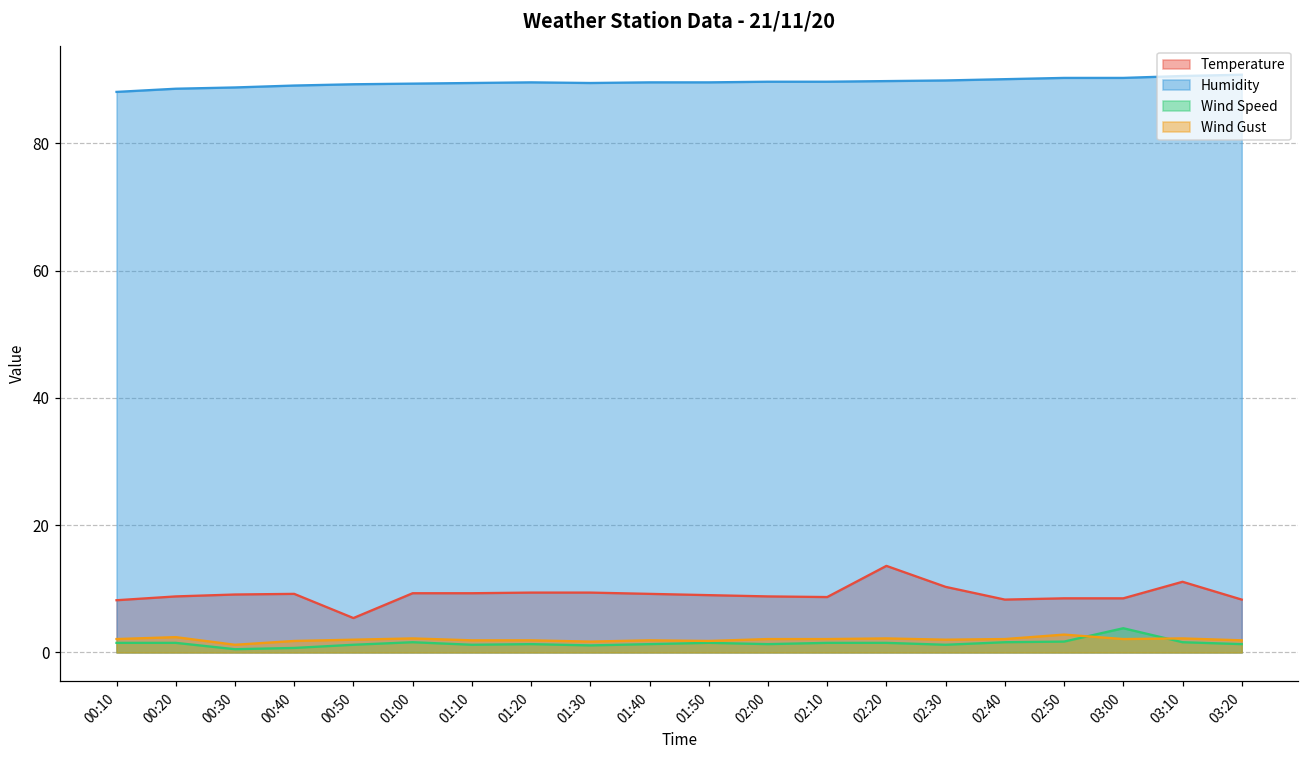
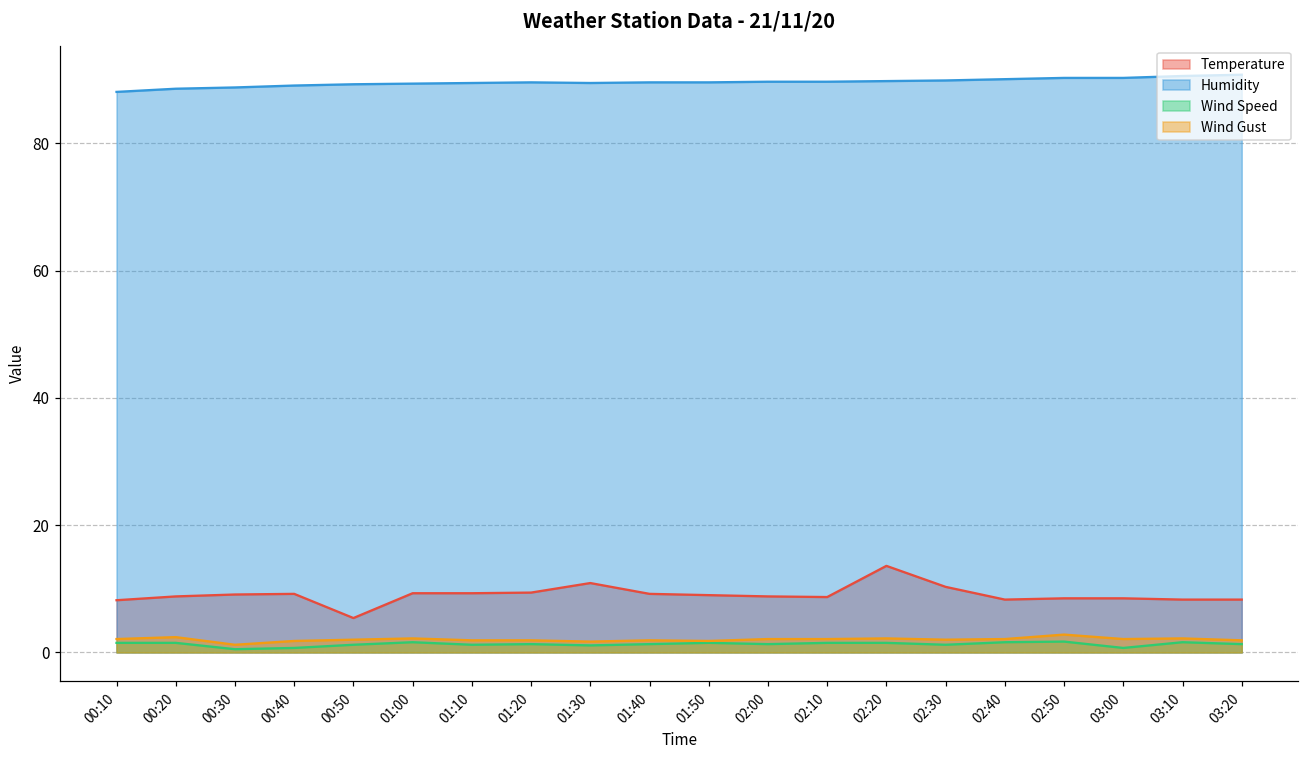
  {
    "Temperature": {
      "00:10": 8,
      "00:20": 9,
      "00:30": 9,
      "00:40": 9,
      "00:50": 5,
      "01:00": 9,
      "01:10": 9,
      "01:20": 9,
-     "01:30": 9,
+     "01:30": 11,
      "01:40": 9,
      "01:50": 9,
      "02:00": 9,
      "02:10": 9,
      "02:20": 14,
      "02:30": 10,
      "02:40": 8,
      "02:50": 9,
      "03:00": 9,
-     "03:10": 11,
+     "03:10": 8,
      "03:20": 8
    },
    "Humidity": {
      "00:10": 88,
      "00:20": 89,
      "00:30": 89,
      "00:40": 89,
      "00:50": 89,
      "01:00": 89,
      "01:10": 90,
      "01:20": 90,
      "01:30": 90,
      "01:40": 90,
      "01:50": 90,
      "02:00": 90,
      "02:10": 90,
      "02:20": 90,
      "02:30": 90,
      "02:40": 90,
      "02:50": 90,
      "03:00": 90
    },
    "Wind Speed": {
      "00:10": 2,
      "00:20": 2,
      "00:30": 1,
      "00:40": 1,
      "00:50": 1,
      "01:00": 2,
      "01:10": 1,
      "01:20": 1,
      "01:30": 1,
      "01:40": 1,
      "02:00": 1,
      "02:10": 2,
      "02:20": 2,
      "02:30": 1,
      "02:40": 2,
      "02:50": 2,
-     "03:00": 4,
+     "03:00": 1,
      "03:10": 2,
      "03:20": 1
    },
    "Wind Gust": {
      "00:10": 2,
      "00:20": 2,
      "00:30": 1,
      "00:40": 2,
      "00:50": 2,
      "01:00": 2,
      "01:10": 2,
      "01:20": 2,
      "01:30": 2,
      "01:40": 2,
      "02:00": 2,
      "02:10": 2,
      "02:20": 2,
      "02:30": 2,
      "02:40": 2,
      "02:50": 3,
      "03:00": 2,
      "03:10": 2,
      "03:20": 2
    }
  }
